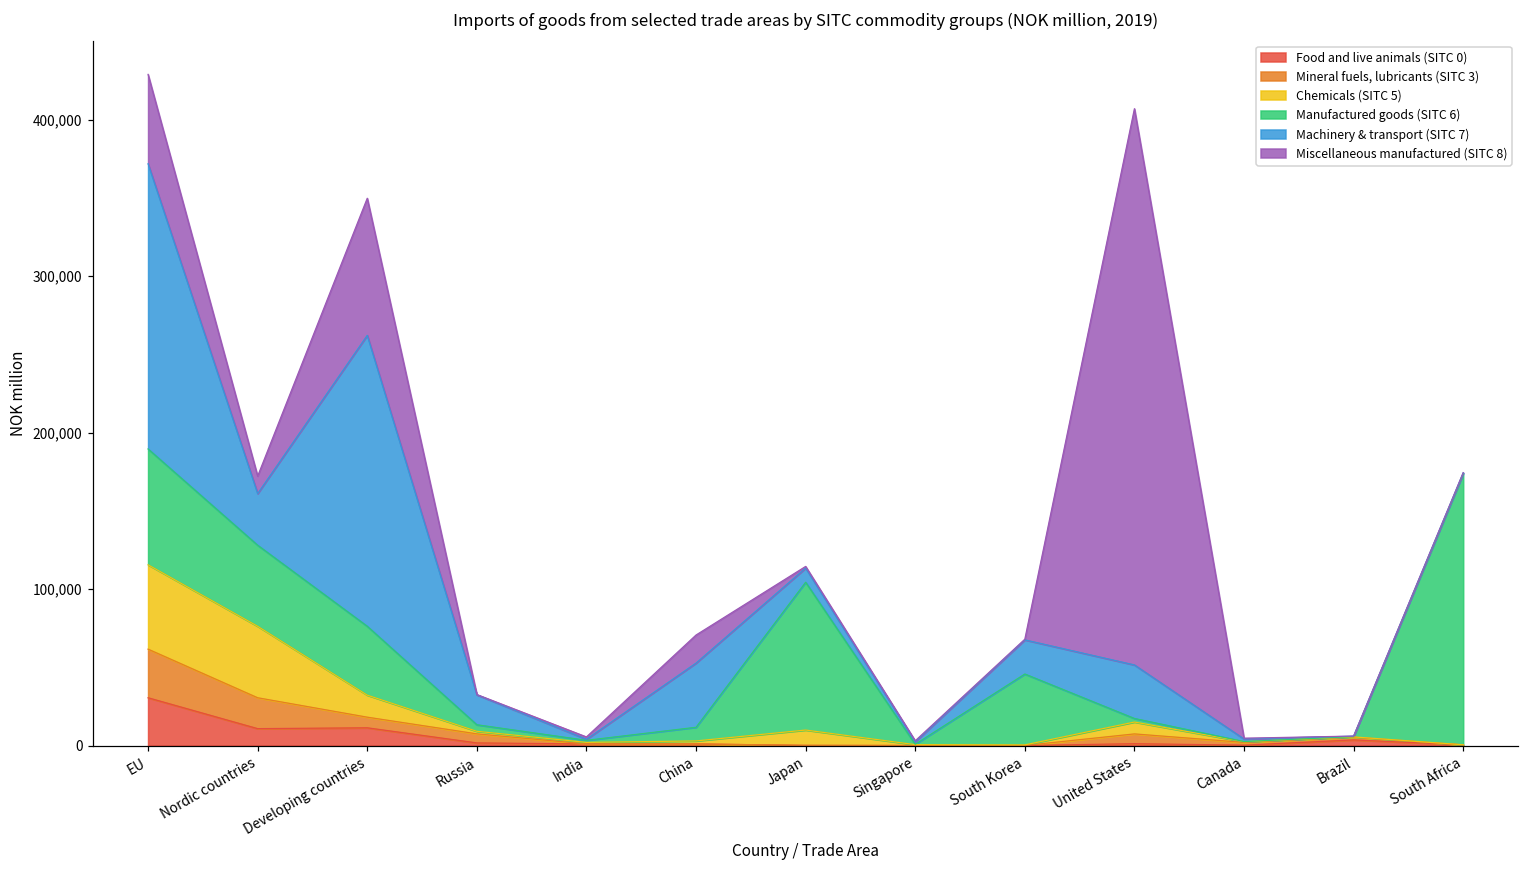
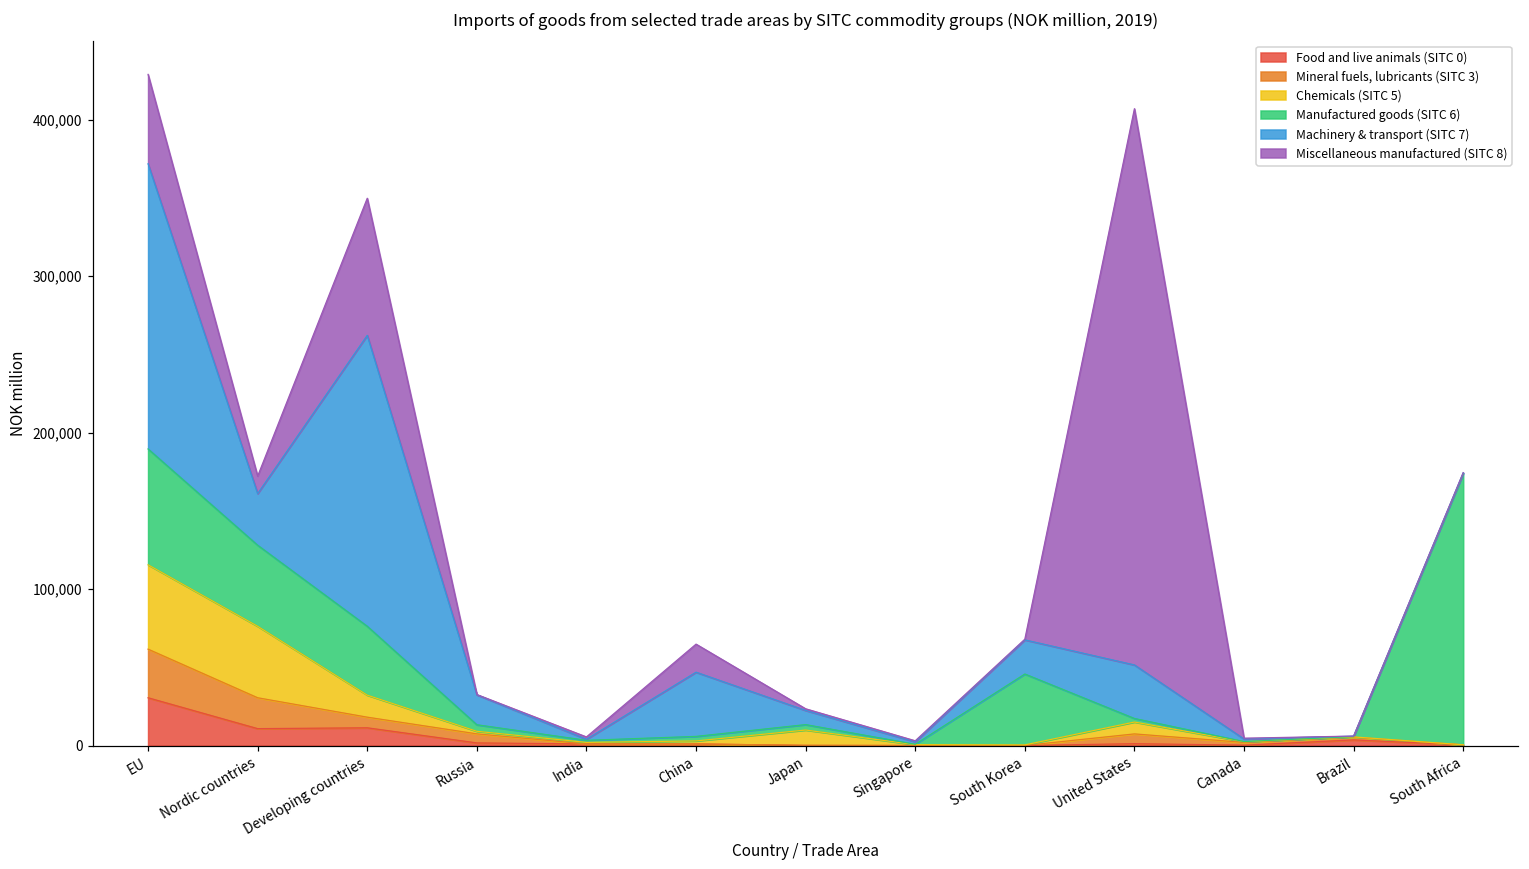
  {
    "Chemicals (SITC 5)": {
      "EU": "54,000",
      "Nordic countries": "46,000",
      "Developing countries": "14,000",
      "China": "2,000",
      "Japan": "10,000",
      "United States": "8,000"
    },
    "Manufactured goods (SITC 6)": {
      "EU": "74,000",
      "Nordic countries": "52,000",
      "Developing countries": "44,000",
      "Russia": "4,000",
-     "China": "9,000",
-     "Japan": "94,000",
+     "China": "3,000",
+     "Japan": "3,000",
      "South Korea": "45,000",
      "United States": "2,000"
    },
    "Machinery & transport (SITC 7)": {
      "EU": "182,000",
      "Nordic countries": "33,000",
      "Developing countries": "186,000",
      "China": "41,000",
      "United States": "34,000"
    },
    "Miscellaneous manufactured (SITC 8)": {
      "EU": "57,000",
      "Nordic countries": "11,000",
      "Developing countries": "88,000",
      "China": "18,000",
      "United States": "356,000"
    }
  }
